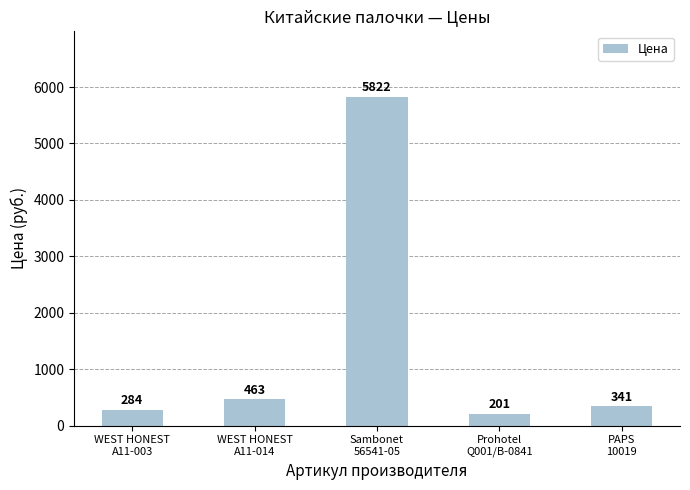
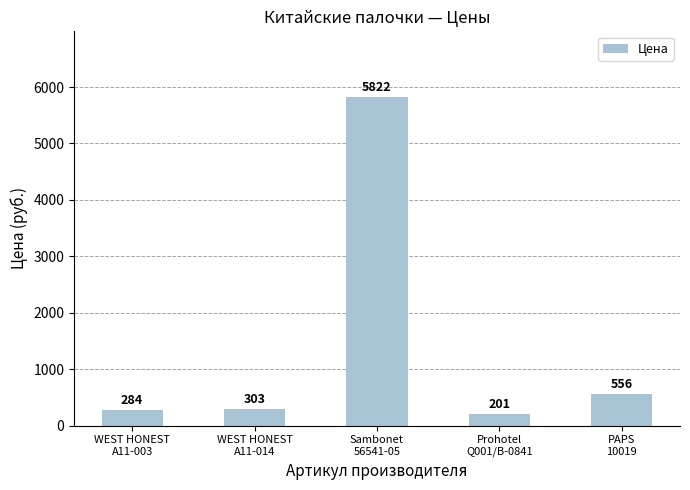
  {
    "WEST HONEST A11-003": 284,
-   "WEST HONEST A11-014": 463,
+   "WEST HONEST A11-014": 303,
    "Sambonet 56541-05": 5822,
    "Prohotel Q001/B-0841": 201,
-   "PAPS 10019": 341
+   "PAPS 10019": 556
  }
